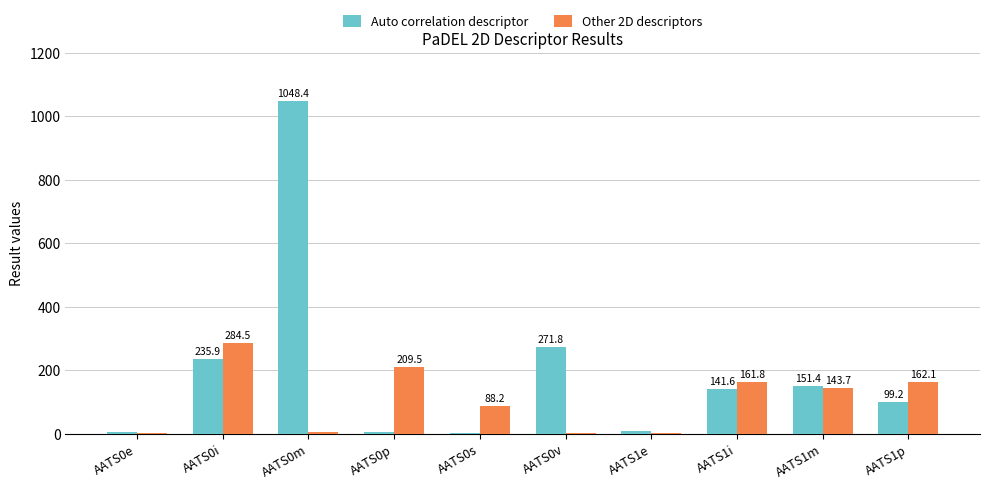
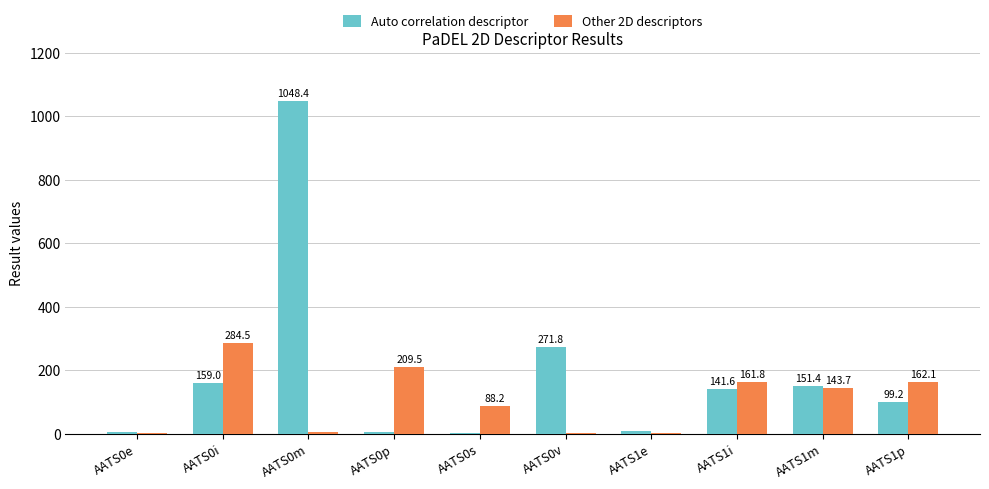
  {
    "Auto correlation descriptor": {
-     "AATS0i": 235.9,
+     "AATS0i": 159.0,
      "AATS0m": 1048.4,
      "AATS0v": 271.8,
      "AATS1i": 141.6,
      "AATS1m": 151.4,
      "AATS1p": 99.2
    },
    "Other 2D descriptors": {
      "AATS0i": 284.5,
      "AATS0p": 209.5,
      "AATS0s": 88.2,
      "AATS1i": 161.8,
      "AATS1m": 143.7,
      "AATS1p": 162.1
    }
  }
